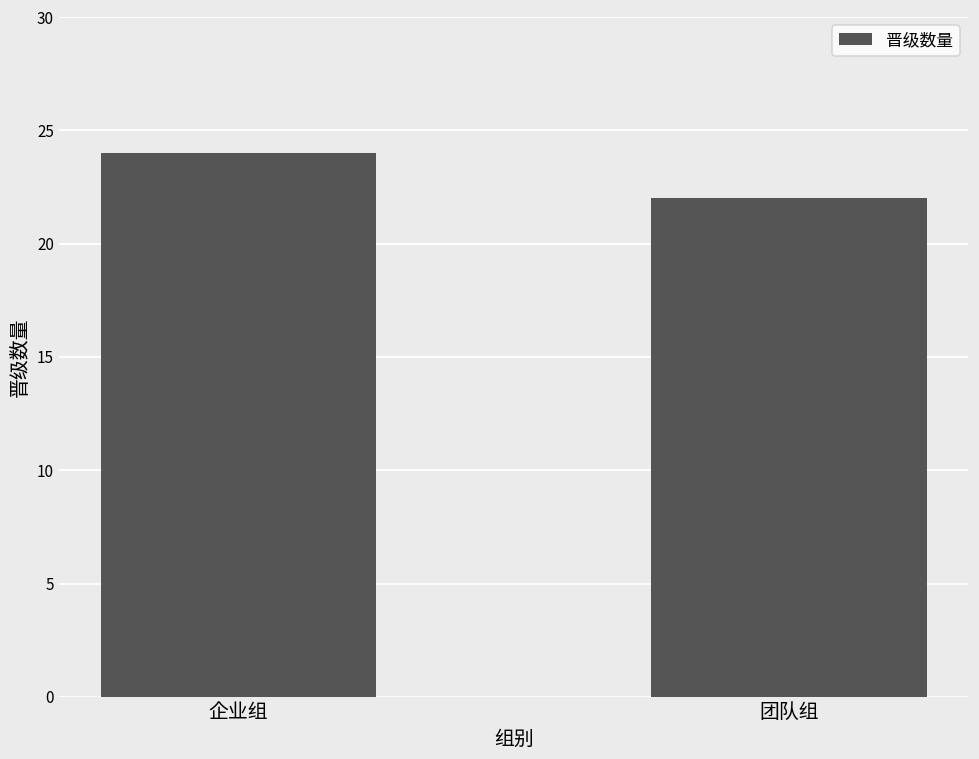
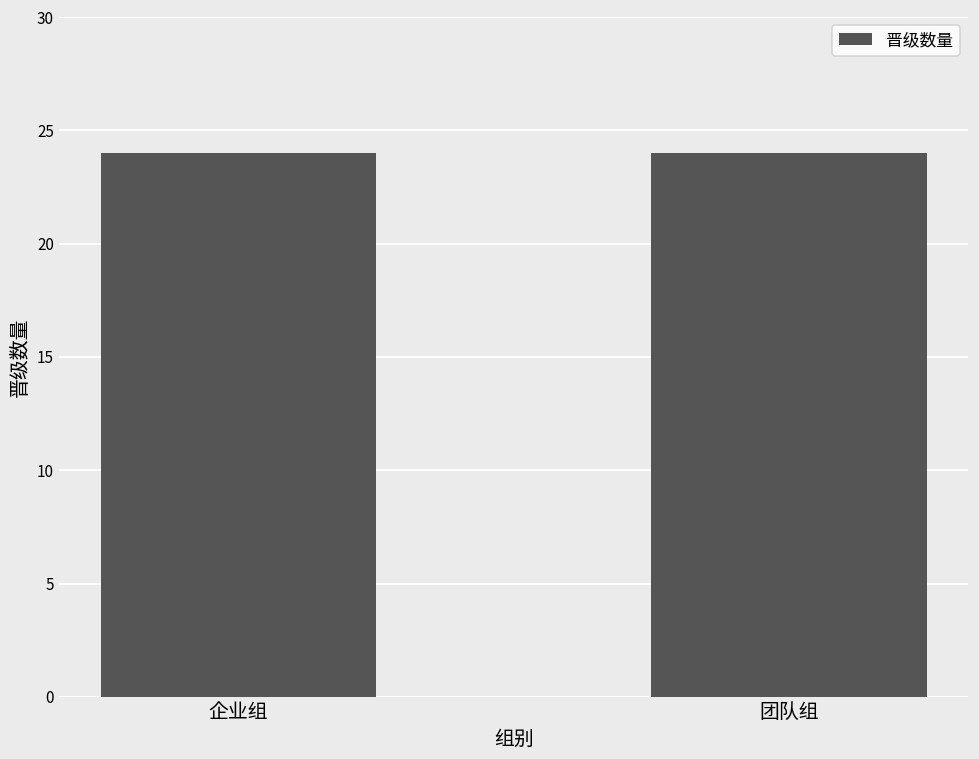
  {
    "企业组": 24,
-   "团队组": 22
+   "团队组": 24
  }
